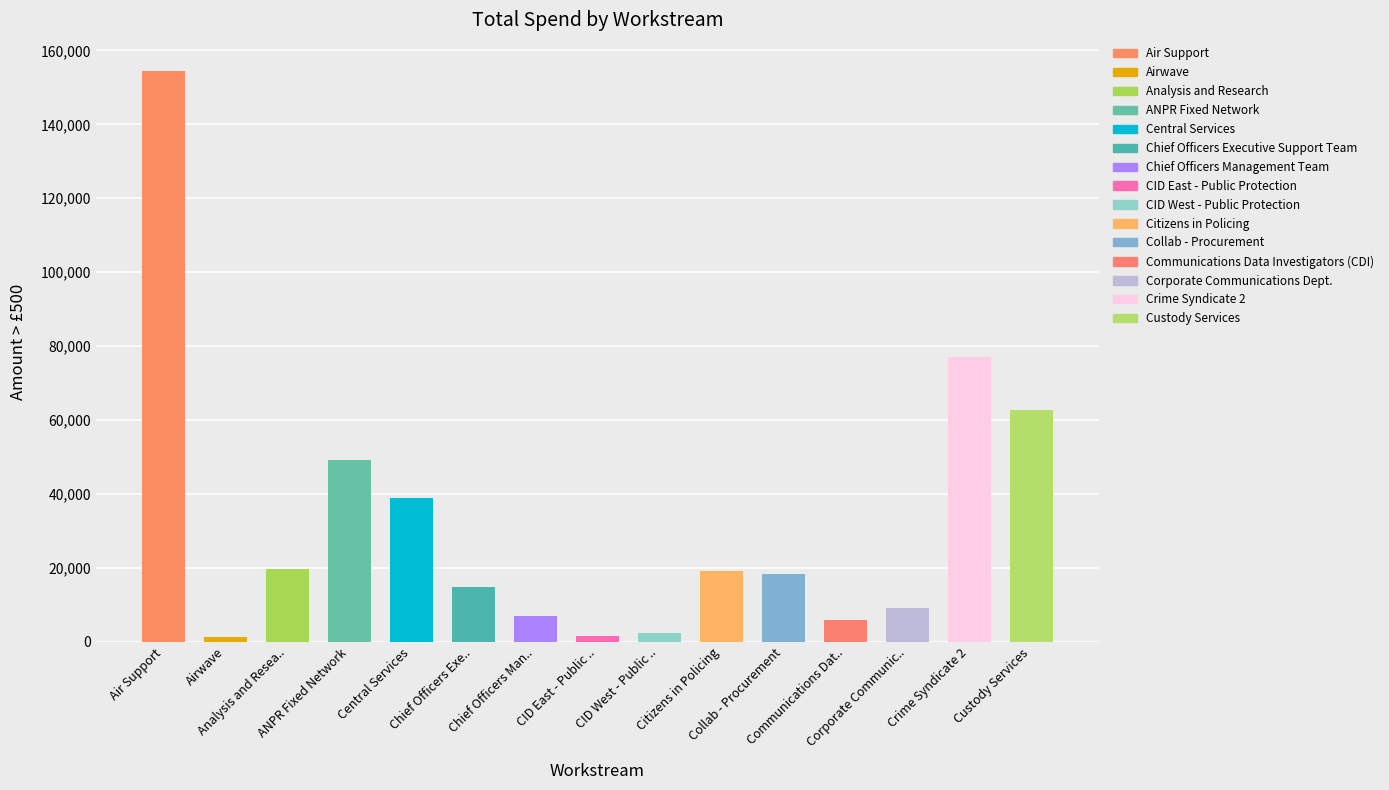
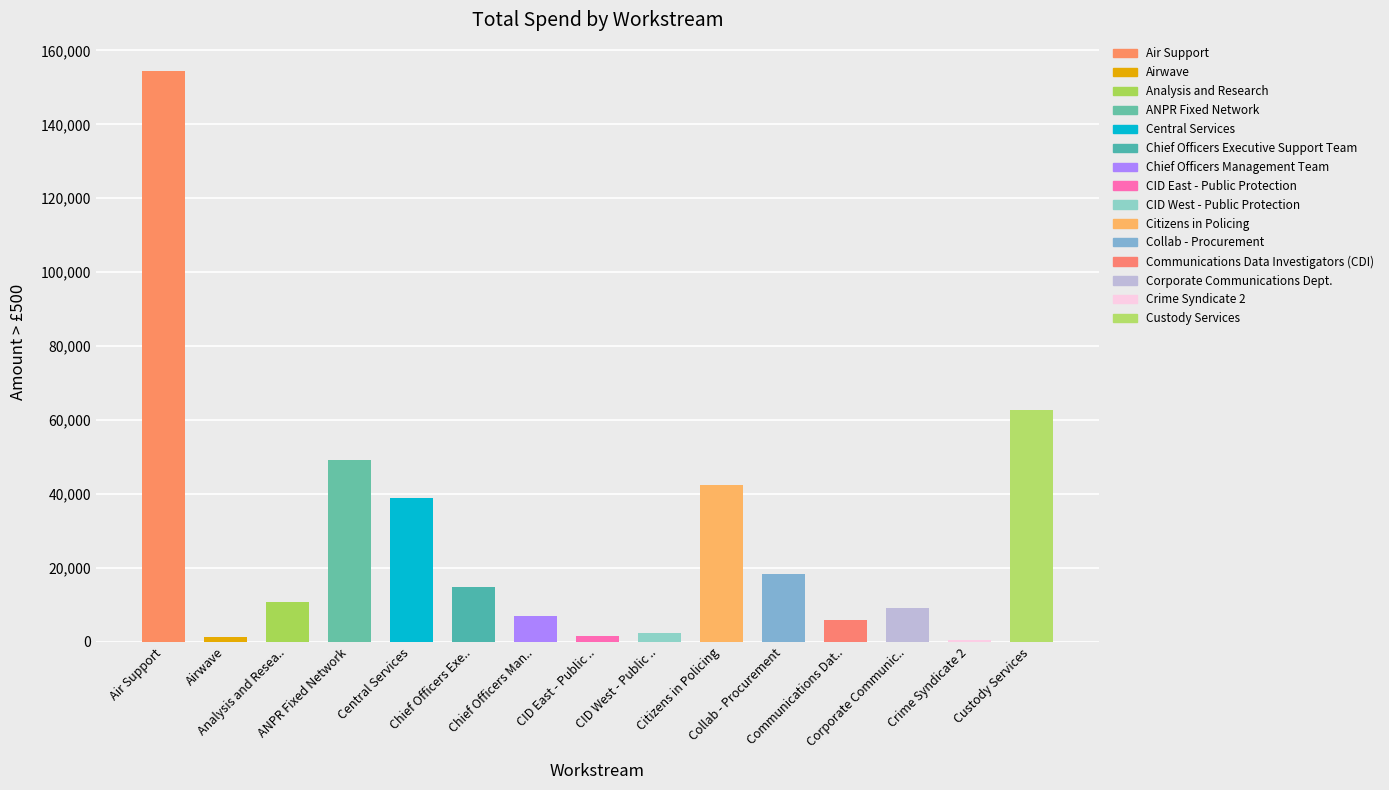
  {
    "Air Support": "154,000",
    "Airwave": "1,000",
-   "Analysis and Resea..": "20,000",
+   "Analysis and Resea..": "11,000",
    "ANPR Fixed Network": "49,000",
    "Central Services": "39,000",
    "Chief Officers Exe..": "15,000",
    "Chief Officers Man..": "7,000",
    "CID East - Public ..": "1,000",
    "CID West - Public ..": "2,000",
-   "Citizens in Policing": "19,000",
+   "Citizens in Policing": "42,000",
    "Collab - Procurement": "18,000",
    "Communications Dat..": "6,000",
    "Corporate Communic..": "9,000",
-   "Crime Syndicate 2": "77,000",
+   "Crime Syndicate 2": "1,000",
    "Custody Services": "63,000"
  }
